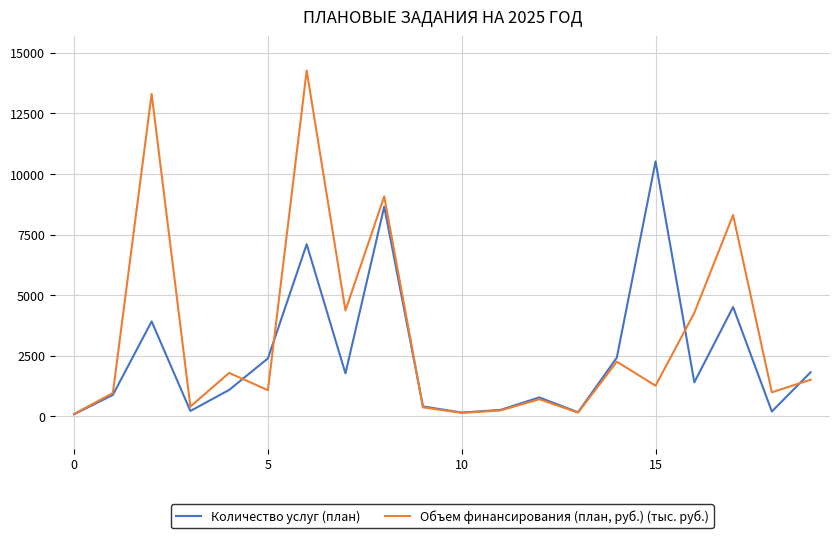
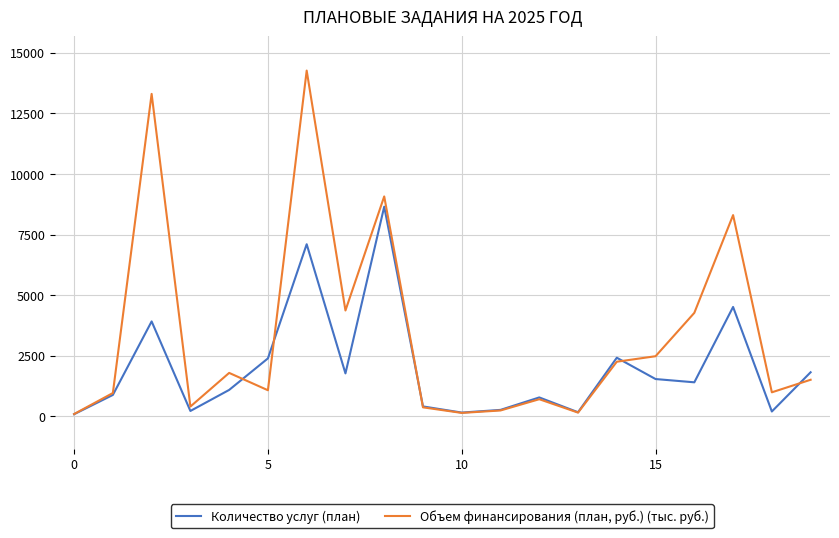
  {
    "Количество услуг (план)": {
      "5": 2400,
-     "15": 10500
+     "15": 1500
    },
    "Объем финансирования (план, руб.) (тыс. руб.)": {
      "5": 1100,
-     "15": 1300
+     "15": 2500
    }
  }
